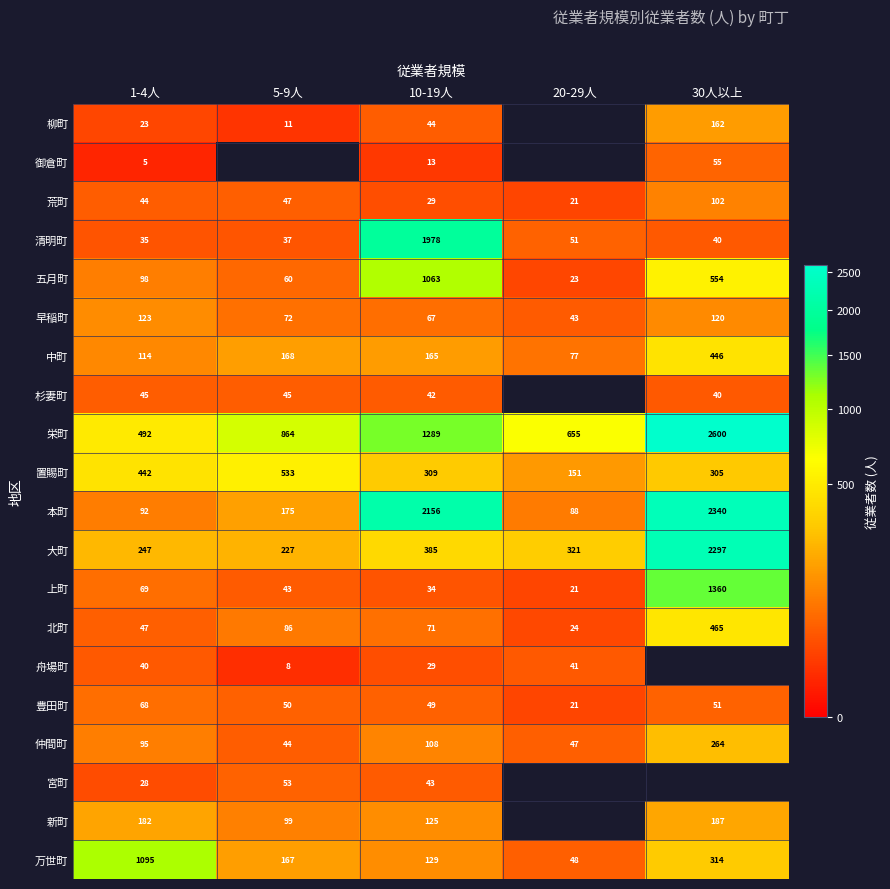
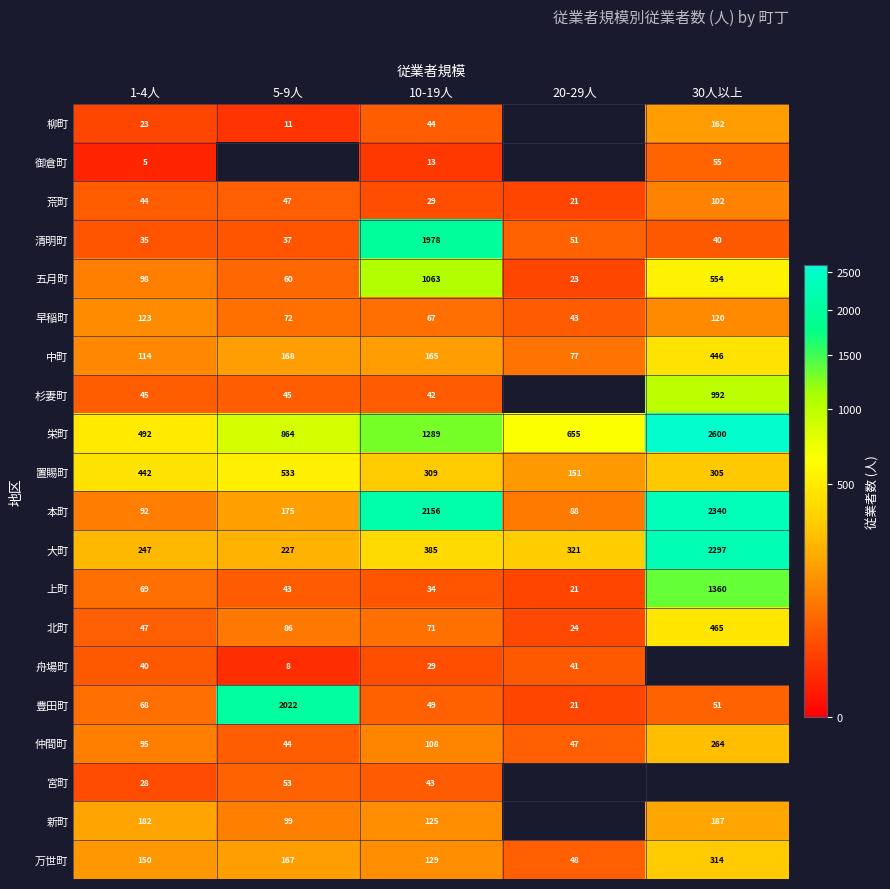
  {
    "柳町": {
      "1-4人": 23,
      "5-9人": 11,
      "10-19人": 44,
      "30人以上": 162
    },
    "御倉町": {
      "1-4人": 5,
      "10-19人": 13,
      "30人以上": 55
    },
    "荒町": {
      "1-4人": 44,
      "5-9人": 47,
      "10-19人": 29,
      "20-29人": 21,
      "30人以上": 102
    },
    "清明町": {
      "1-4人": 35,
      "5-9人": 37,
      "10-19人": 1978,
      "20-29人": 51,
      "30人以上": 40
    },
    "五月町": {
      "1-4人": 98,
      "5-9人": 60,
      "10-19人": 1063,
      "20-29人": 23,
      "30人以上": 554
    },
    "早稲町": {
      "1-4人": 123,
      "5-9人": 72,
      "10-19人": 67,
      "20-29人": 43,
      "30人以上": 120
    },
    "中町": {
      "1-4人": 114,
      "5-9人": 168,
      "10-19人": 165,
      "20-29人": 77,
      "30人以上": 446
    },
    "杉妻町": {
      "1-4人": 45,
      "5-9人": 45,
      "10-19人": 42,
-     "30人以上": 40
+     "30人以上": 992
    },
    "栄町": {
      "1-4人": 492,
      "5-9人": 864,
      "10-19人": 1289,
      "20-29人": 655,
      "30人以上": 2600
    },
    "置賜町": {
      "1-4人": 442,
      "5-9人": 533,
      "10-19人": 309,
      "20-29人": 151,
      "30人以上": 305
    },
    "本町": {
      "1-4人": 92,
      "5-9人": 175,
      "10-19人": 2156,
      "20-29人": 88,
      "30人以上": 2340
    },
    "大町": {
      "1-4人": 247,
      "5-9人": 227,
      "10-19人": 385,
      "20-29人": 321,
      "30人以上": 2297
    },
    "上町": {
      "1-4人": 69,
      "5-9人": 43,
      "10-19人": 34,
      "20-29人": 21,
      "30人以上": 1360
    },
    "北町": {
      "1-4人": 47,
      "5-9人": 86,
      "10-19人": 71,
      "20-29人": 24,
      "30人以上": 465
    },
    "舟場町": {
      "1-4人": 40,
      "5-9人": 8,
      "10-19人": 29,
      "20-29人": 41
    },
    "豊田町": {
      "1-4人": 68,
-     "5-9人": 50,
+     "5-9人": 2022,
      "10-19人": 49,
      "20-29人": 21,
      "30人以上": 51
    },
    "仲間町": {
      "1-4人": 95,
      "5-9人": 44,
      "10-19人": 108,
      "20-29人": 47,
      "30人以上": 264
    },
    "宮町": {
      "1-4人": 28,
      "5-9人": 53,
      "10-19人": 43
    },
    "新町": {
      "1-4人": 182,
      "5-9人": 99,
      "10-19人": 125,
      "30人以上": 187
    },
    "万世町": {
-     "1-4人": 1095,
+     "1-4人": 150,
      "5-9人": 167,
      "10-19人": 129,
      "20-29人": 48,
      "30人以上": 314
    }
  }
